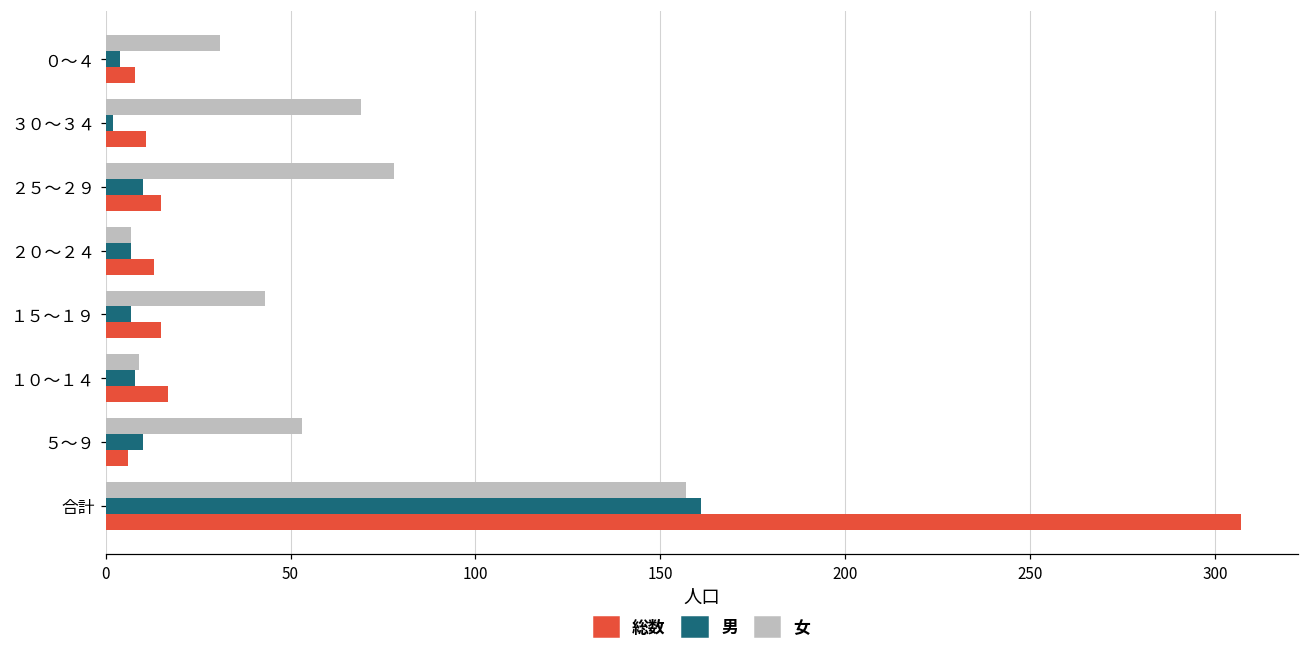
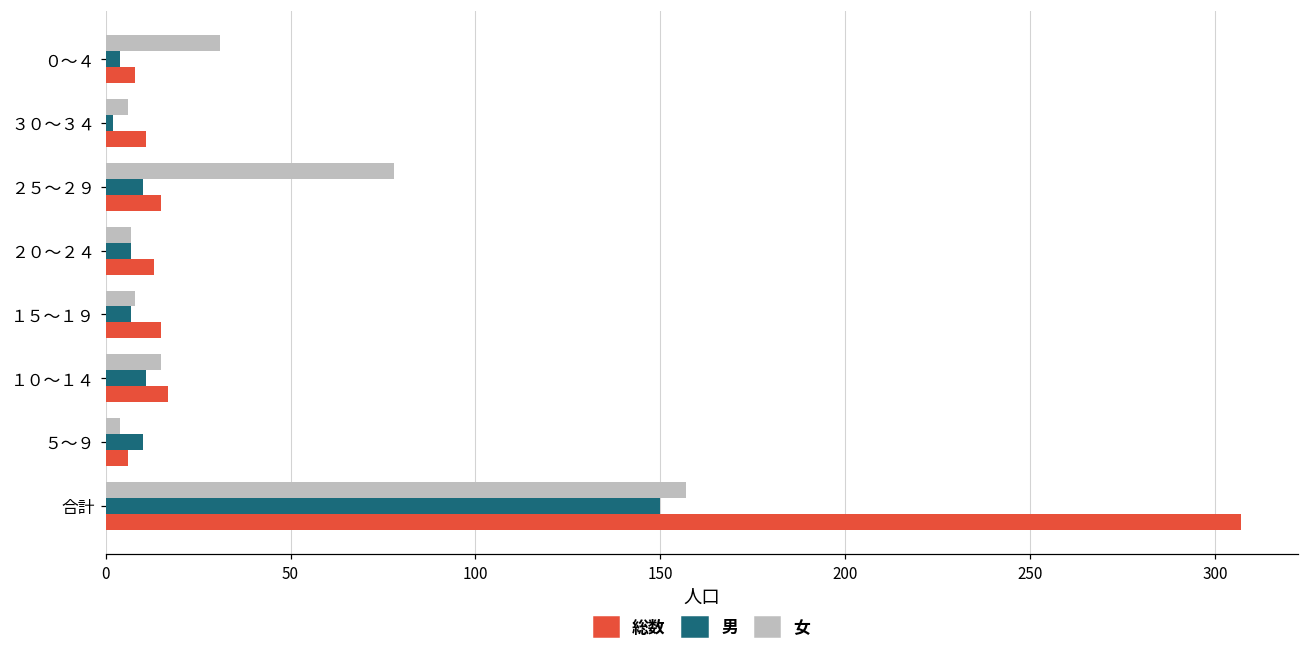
  {
    "総数": {
      "０～４": 8,
      "３０～３４": 11,
      "２５～２９": 15,
      "２０～２４": 13,
      "１５～１９": 15,
      "１０～１４": 17,
      "５～９": 6,
      "合計": 307
    },
    "男": {
      "０～４": 4,
      "３０～３４": 2,
      "２５～２９": 10,
      "２０～２４": 7,
      "１５～１９": 7,
-     "１０～１４": 8,
+     "１０～１４": 11,
      "５～９": 10,
-     "合計": 161
+     "合計": 150
    },
    "女": {
      "０～４": 31,
-     "３０～３４": 69,
+     "３０～３４": 6,
      "２５～２９": 78,
      "２０～２４": 7,
-     "１５～１９": 43,
-     "１０～１４": 9,
-     "５～９": 53,
+     "１５～１９": 8,
+     "１０～１４": 15,
+     "５～９": 4,
      "合計": 157
    }
  }
